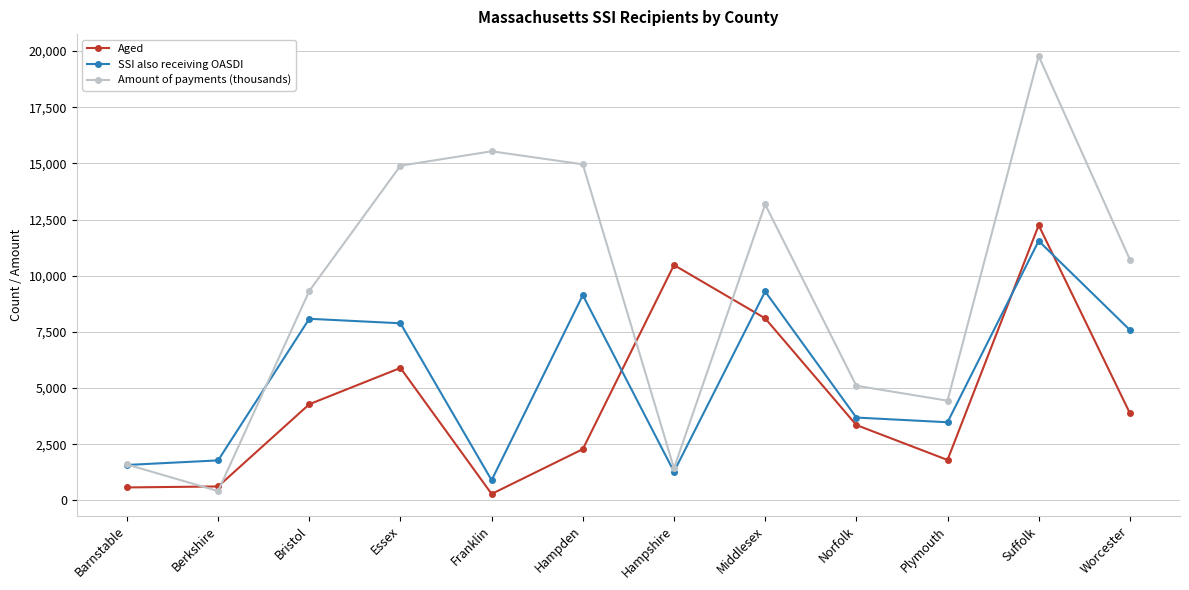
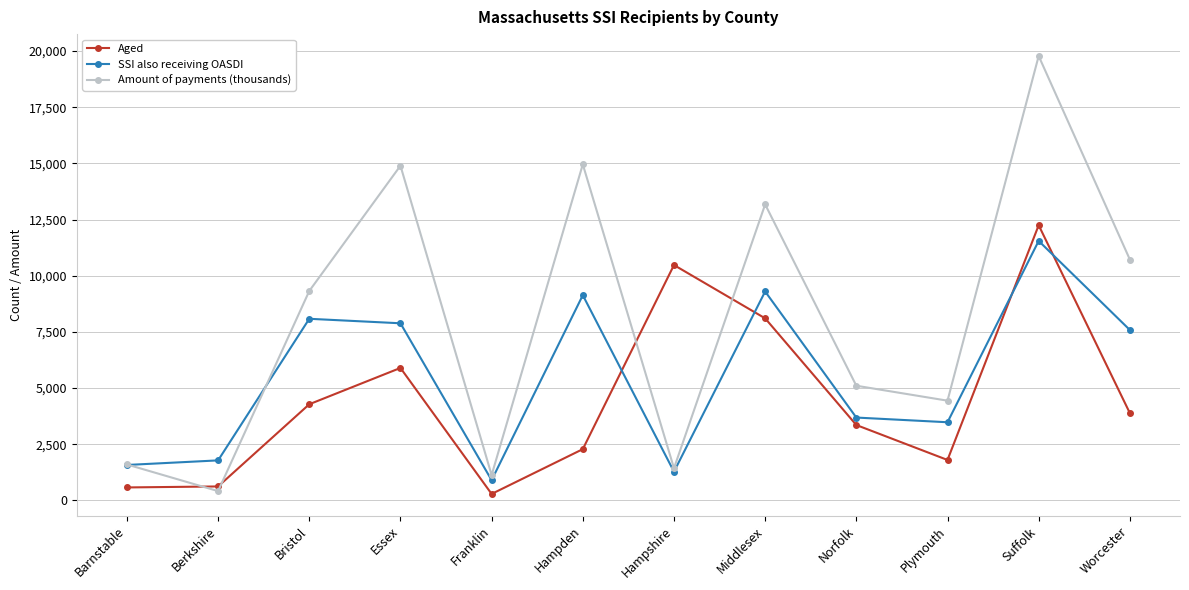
  {
    "Aged": {
      "Barnstable": "600",
      "Berkshire": "600",
      "Bristol": "4,300",
      "Essex": "5,900",
      "Franklin": "300",
      "Hampden": "2,300",
      "Hampshire": "10,500",
      "Middlesex": "8,100",
      "Norfolk": "3,400",
      "Plymouth": "1,800",
      "Suffolk": "12,200",
      "Worcester": "3,900"
    },
    "SSI also receiving OASDI": {
      "Berkshire": "1,800",
      "Bristol": "8,100",
      "Essex": "7,900",
      "Franklin": "900",
      "Hampden": "9,100",
      "Hampshire": "1,300",
      "Middlesex": "9,300",
      "Norfolk": "3,700",
      "Plymouth": "3,500",
      "Suffolk": "11,600",
      "Worcester": "7,600"
    },
    "Amount of payments (thousands)": {
      "Berkshire": "400",
      "Bristol": "9,300",
      "Essex": "14,900",
-     "Franklin": "15,500",
+     "Franklin": "1,100",
      "Hampden": "15,000",
      "Hampshire": "1,400",
      "Middlesex": "13,200",
      "Norfolk": "5,100",
      "Plymouth": "4,400",
      "Suffolk": "19,800",
      "Worcester": "10,700"
    }
  }
